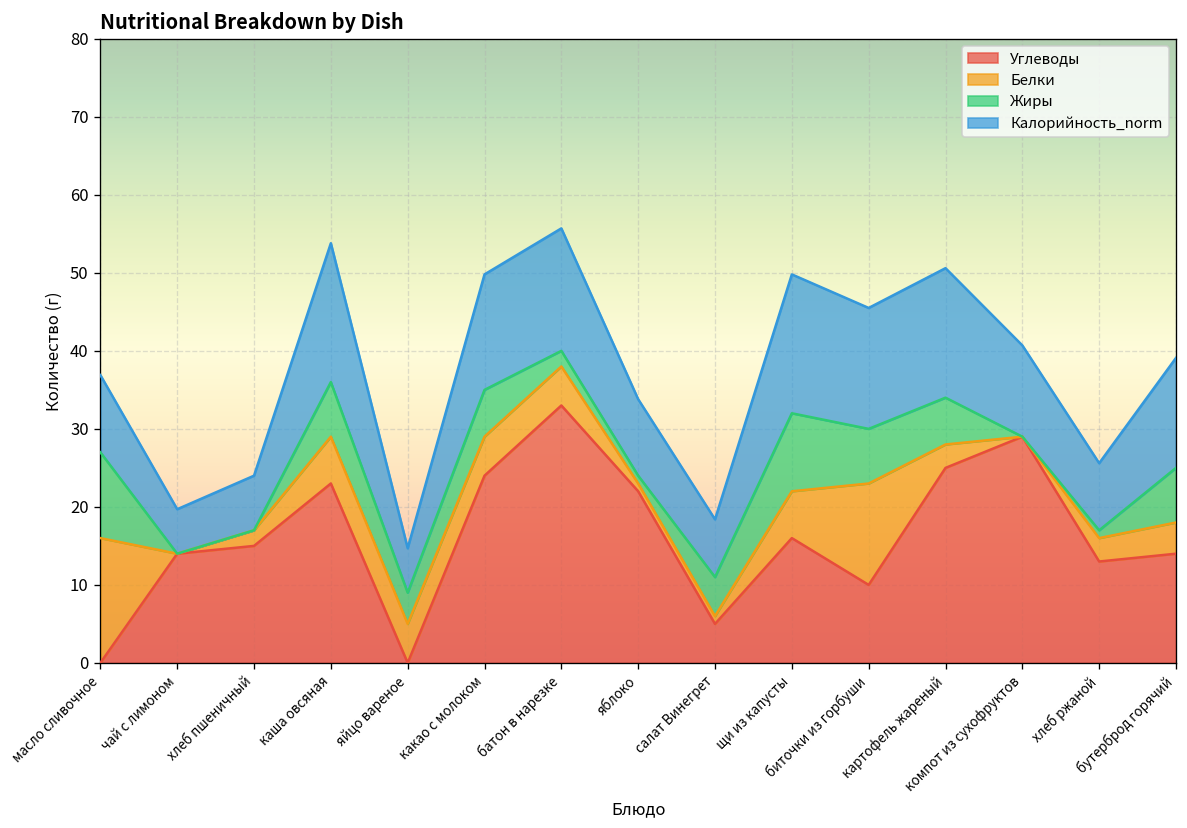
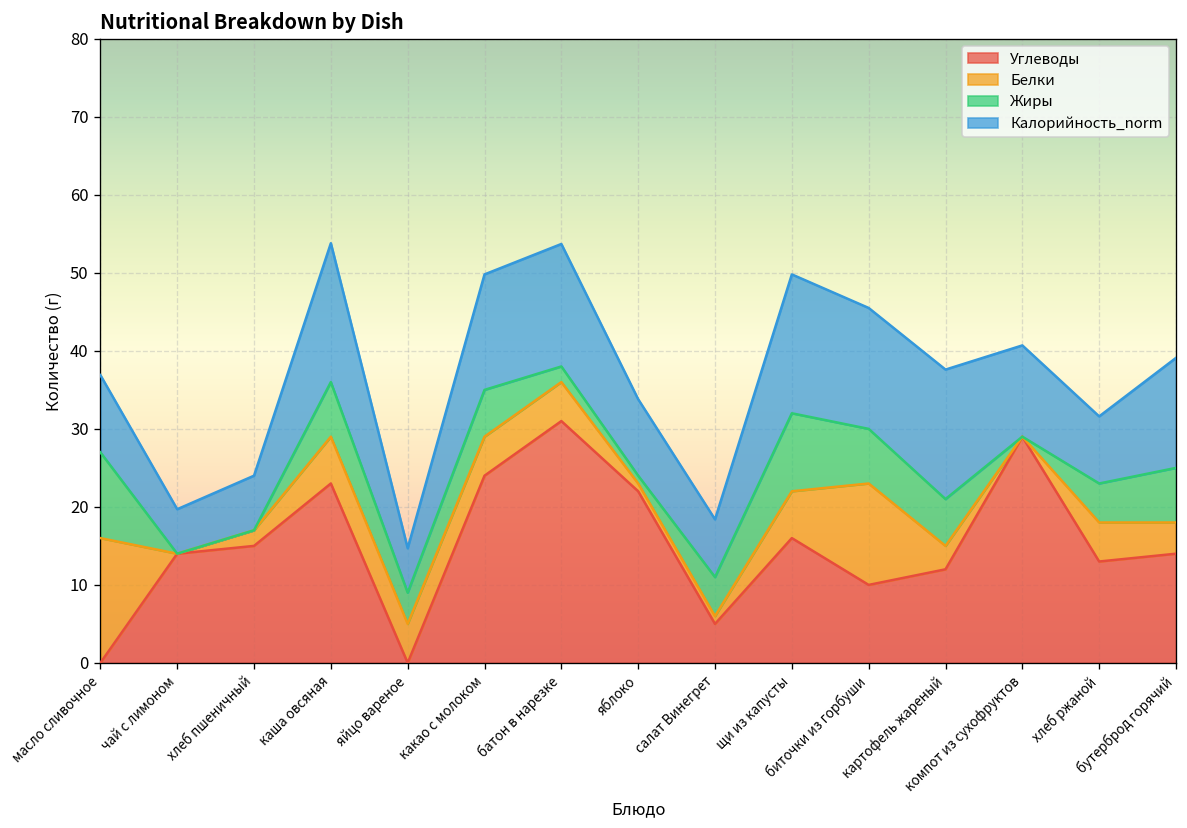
  {
    "Углеводы": {
      "масло сливочное": 0,
      "хлеб пшеничный": 15,
      "каша овсяная": 23,
      "яйцо вареное": 0,
      "какао с молоком": 24,
-     "батон в нарезке": 33,
+     "батон в нарезке": 31,
      "яблоко": 22,
      "салат Винегрет": 5,
      "щи из капусты": 16,
      "биточки из горбуши": 10,
-     "картофель жареный": 25,
+     "картофель жареный": 12,
      "хлеб ржаной": 13,
      "бутерброд горячий": 14
    },
    "Белки": {
      "масло сливочное": 16,
      "каша овсяная": 6,
      "яйцо вареное": 5,
      "какао с молоком": 5,
      "батон в нарезке": 5,
      "яблоко": 1,
      "салат Винегрет": 1,
      "щи из капусты": 6,
      "биточки из горбуши": 13,
      "картофель жареный": 3,
-     "хлеб ржаной": 3,
+     "хлеб ржаной": 5,
      "бутерброд горячий": 4
    },
    "Жиры": {
      "масло сливочное": 11,
      "каша овсяная": 7,
      "яйцо вареное": 4,
      "какао с молоком": 6,
      "батон в нарезке": 2,
      "яблоко": 1,
      "салат Винегрет": 5,
      "щи из капусты": 10,
      "биточки из горбуши": 7,
      "картофель жареный": 6,
-     "хлеб ржаной": 1,
+     "хлеб ржаной": 5,
      "бутерброд горячий": 7
    },
    "Калорийность_norm": {
      "масло сливочное": 10,
      "чай с лимоном": 6,
      "хлеб пшеничный": 7,
      "каша овсяная": 18,
      "яйцо вареное": 6,
      "какао с молоком": 15,
      "батон в нарезке": 16,
      "яблоко": 10,
      "салат Винегрет": 7,
      "щи из капусты": 18,
      "биточки из горбуши": 16,
      "картофель жареный": 17,
      "компот из сухофруктов": 12,
      "хлеб ржаной": 9,
      "бутерброд горячий": 14
    }
  }
